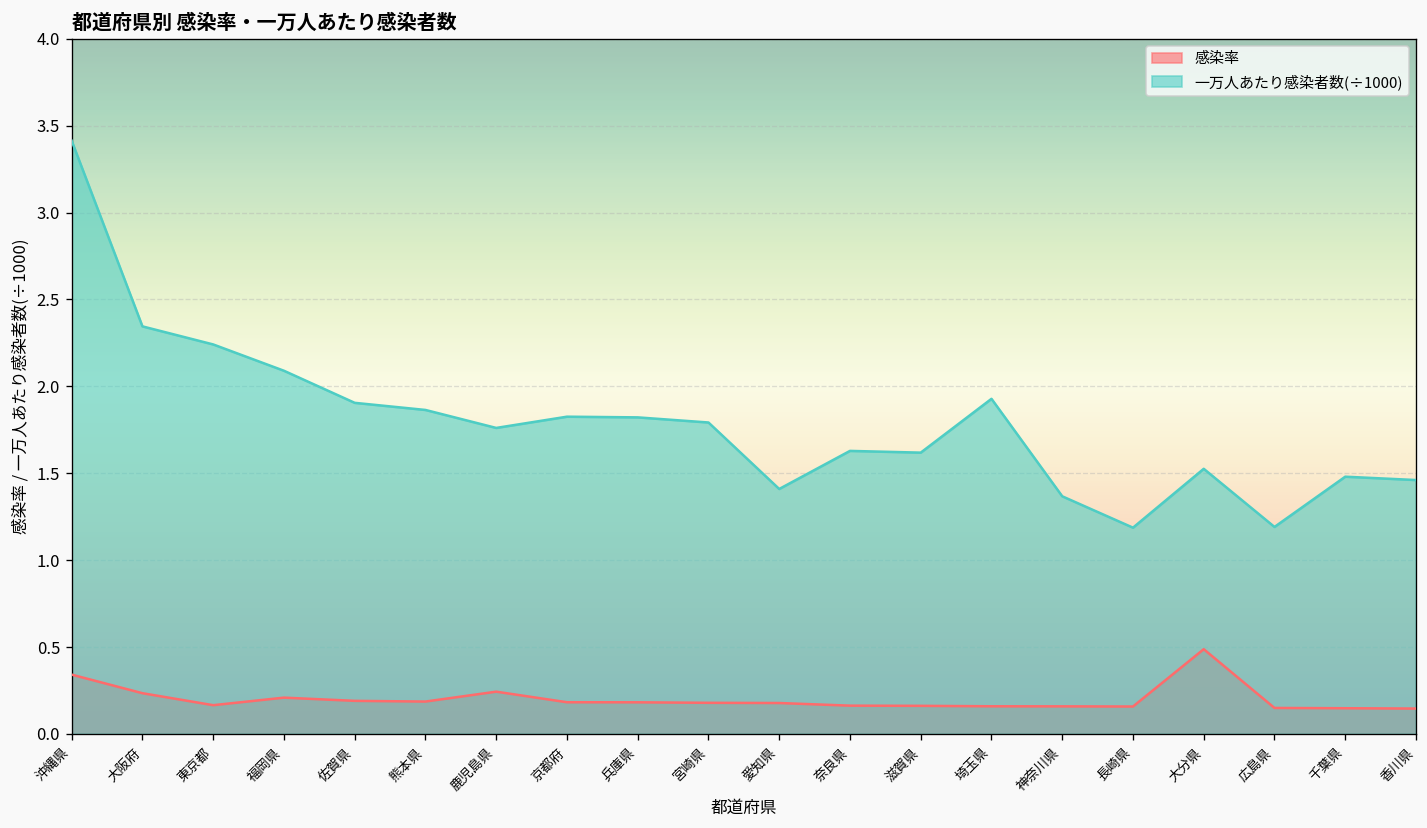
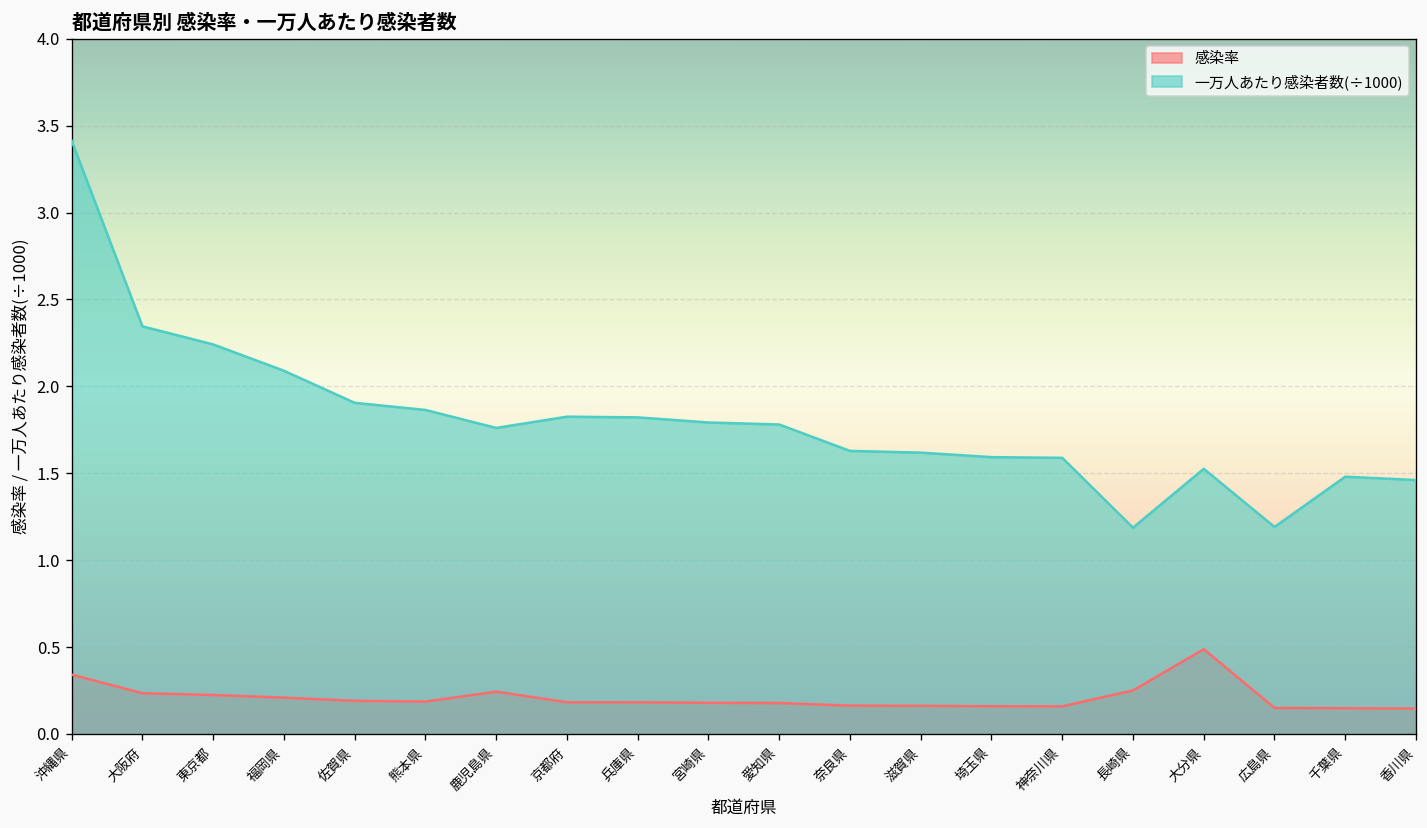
  {
    "感染率": {
      "沖縄県": 0.34,
      "大阪府": 0.23,
-     "東京都": 0.17,
+     "東京都": 0.22,
      "福岡県": 0.21,
      "佐賀県": 0.19,
      "熊本県": 0.19,
      "鹿児島県": 0.24,
      "京都府": 0.18,
      "兵庫県": 0.18,
      "宮崎県": 0.18,
      "愛知県": 0.18,
      "奈良県": 0.16,
      "滋賀県": 0.16,
      "埼玉県": 0.16,
      "神奈川県": 0.16,
-     "長崎県": 0.16,
+     "長崎県": 0.25,
      "大分県": 0.49,
      "広島県": 0.15,
      "千葉県": 0.15,
      "香川県": 0.15
    },
    "一万人あたり感染者数(÷1000)": {
      "沖縄県": 3.41,
      "大阪府": 2.35,
      "東京都": 2.24,
      "福岡県": 2.09,
      "佐賀県": 1.91,
      "熊本県": 1.86,
      "鹿児島県": 1.76,
      "京都府": 1.83,
      "兵庫県": 1.82,
      "宮崎県": 1.79,
-     "愛知県": 1.41,
+     "愛知県": 1.78,
      "奈良県": 1.63,
      "滋賀県": 1.62,
-     "埼玉県": 1.93,
-     "神奈川県": 1.37,
+     "埼玉県": 1.59,
+     "神奈川県": 1.59,
      "長崎県": 1.19,
      "大分県": 1.53,
      "広島県": 1.19,
      "千葉県": 1.48,
      "香川県": 1.46
    }
  }
